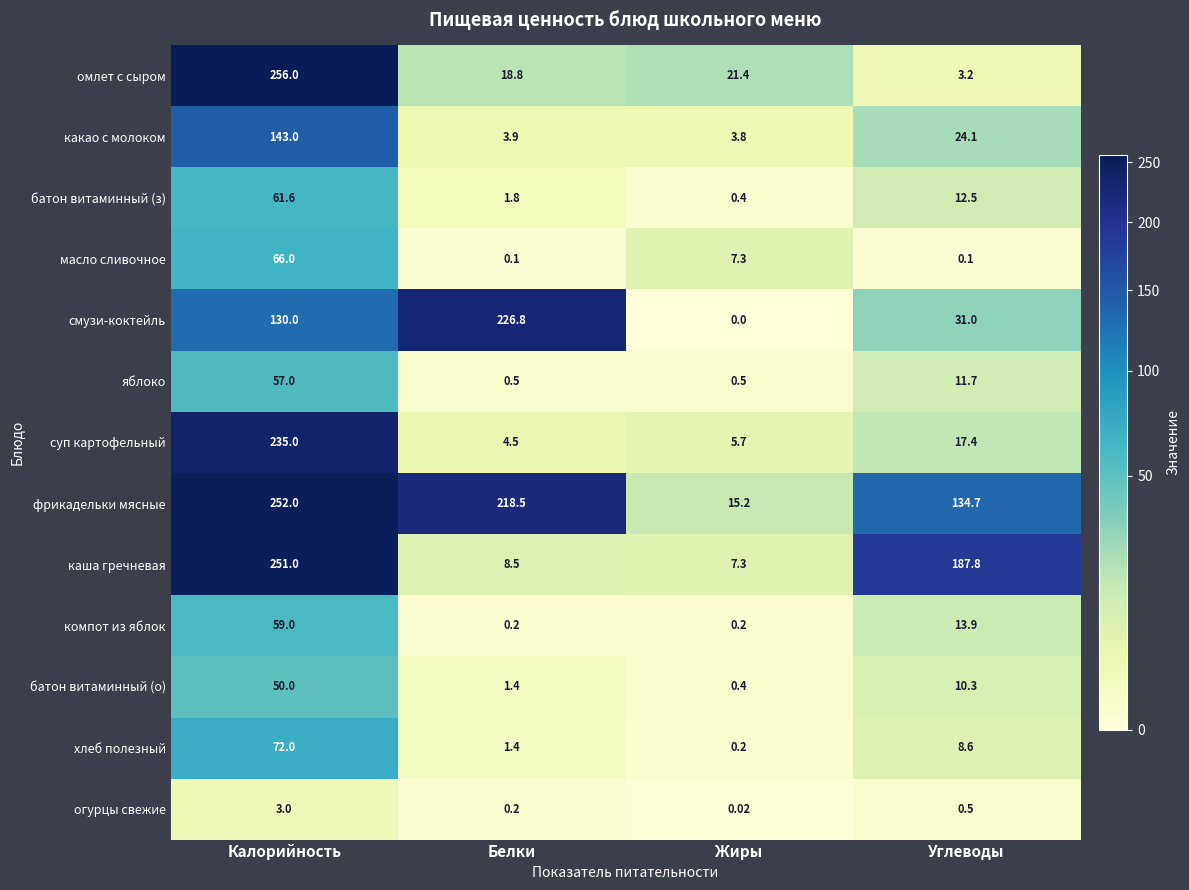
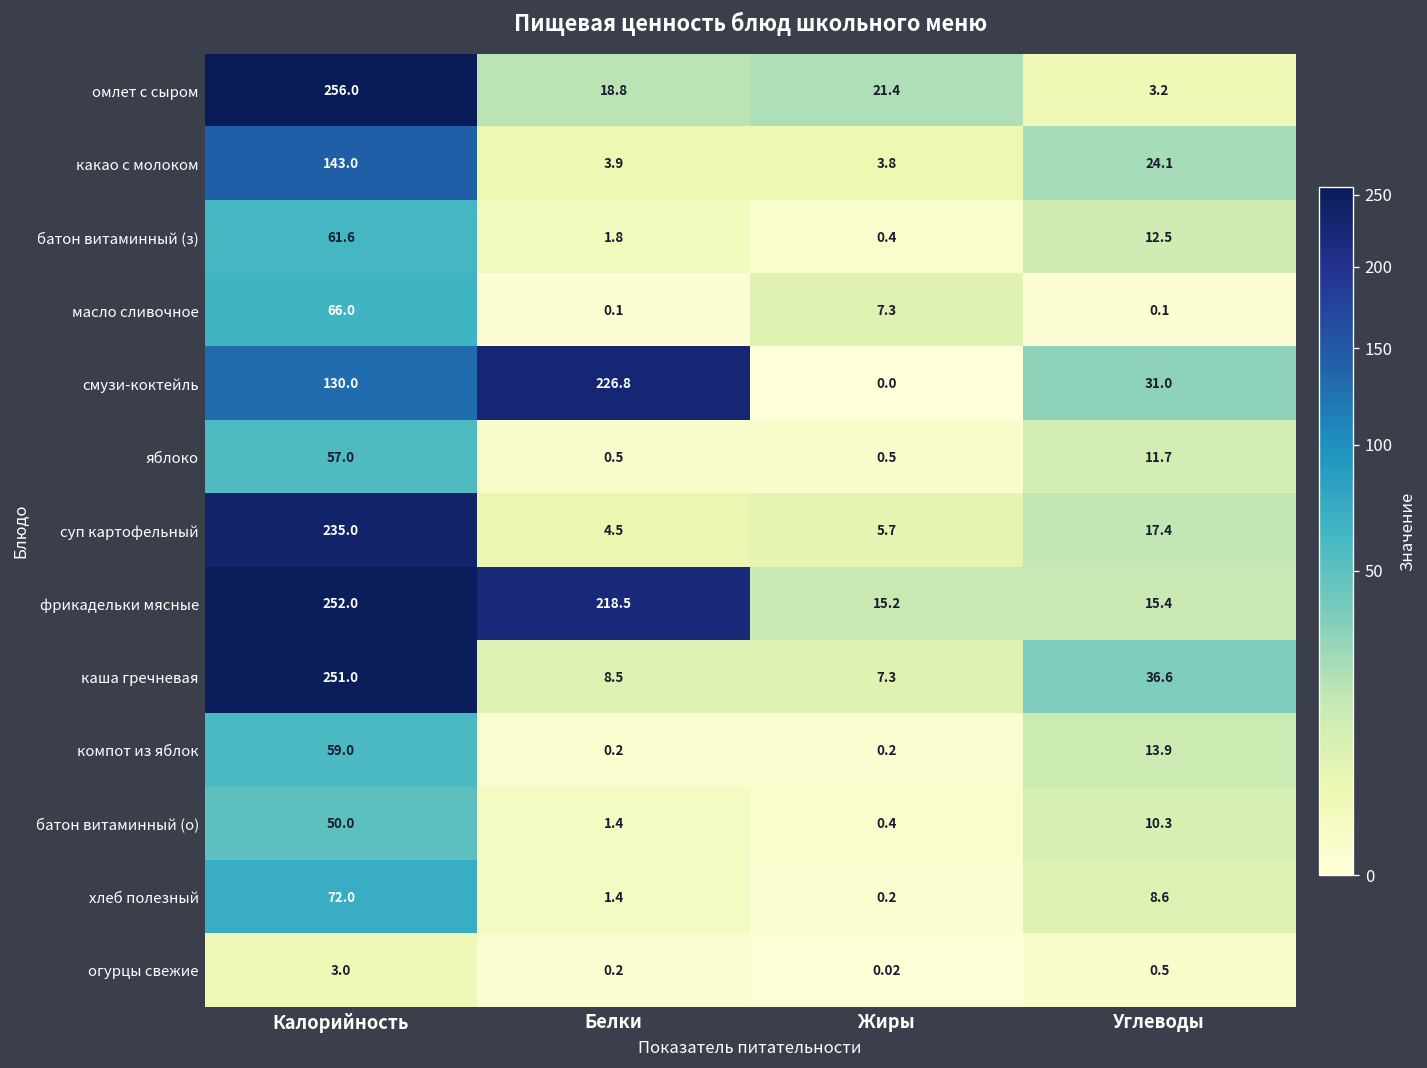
  {
    "омлет с сыром": {
      "Калорийность": 256.0,
      "Белки": 18.8,
      "Жиры": 21.4,
      "Углеводы": 3.2
    },
    "какао с молоком": {
      "Калорийность": 143.0,
      "Белки": 3.9,
      "Жиры": 3.8,
      "Углеводы": 24.1
    },
    "батон витаминный (з)": {
      "Калорийность": 61.6,
      "Белки": 1.8,
      "Жиры": 0.4,
      "Углеводы": 12.5
    },
    "масло сливочное": {
      "Калорийность": 66.0,
      "Белки": 0.1,
      "Жиры": 7.3,
      "Углеводы": 0.1
    },
    "смузи-коктейль": {
      "Калорийность": 130.0,
      "Белки": 226.8,
      "Жиры": 0.0,
      "Углеводы": 31.0
    },
    "яблоко": {
      "Калорийность": 57.0,
      "Белки": 0.5,
      "Жиры": 0.5,
      "Углеводы": 11.7
    },
    "суп картофельный": {
      "Калорийность": 235.0,
      "Белки": 4.5,
      "Жиры": 5.7,
      "Углеводы": 17.4
    },
    "фрикадельки мясные": {
      "Калорийность": 252.0,
      "Белки": 218.5,
      "Жиры": 15.2,
-     "Углеводы": 134.7
+     "Углеводы": 15.4
    },
    "каша гречневая": {
      "Калорийность": 251.0,
      "Белки": 8.5,
      "Жиры": 7.3,
-     "Углеводы": 187.8
+     "Углеводы": 36.6
    },
    "компот из яблок": {
      "Калорийность": 59.0,
      "Белки": 0.2,
      "Жиры": 0.2,
      "Углеводы": 13.9
    },
    "батон витаминный (о)": {
      "Калорийность": 50.0,
      "Белки": 1.4,
      "Жиры": 0.4,
      "Углеводы": 10.3
    },
    "хлеб полезный": {
      "Калорийность": 72.0,
      "Белки": 1.4,
      "Жиры": 0.2,
      "Углеводы": 8.6
    },
    "огурцы свежие": {
      "Калорийность": 3.0,
      "Белки": 0.2,
      "Жиры": 0.02,
      "Углеводы": 0.5
    }
  }
